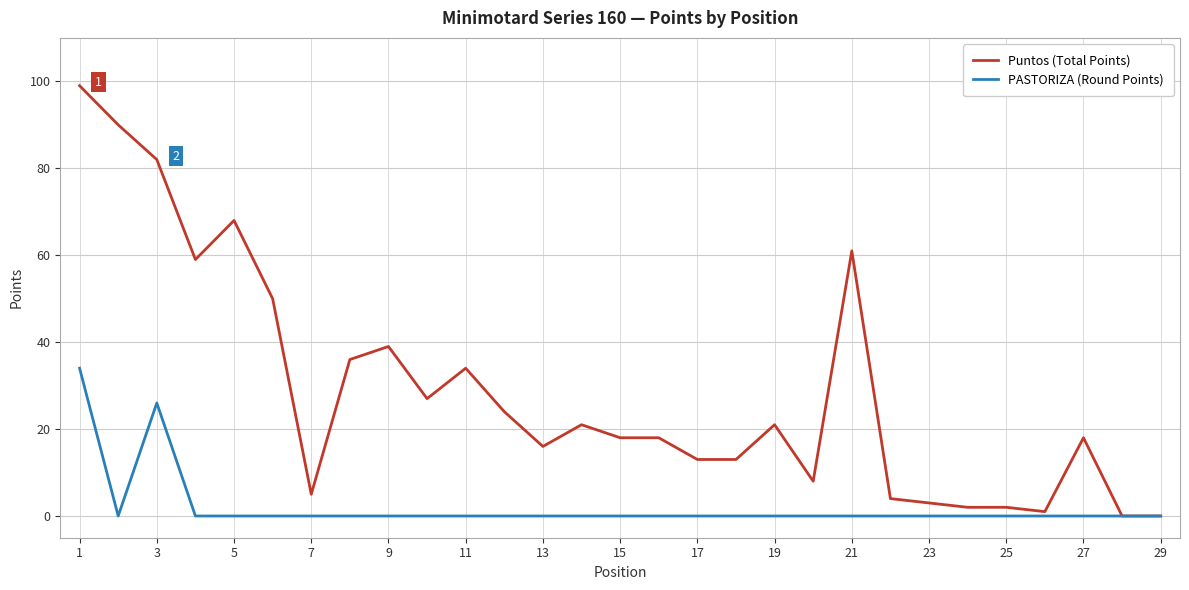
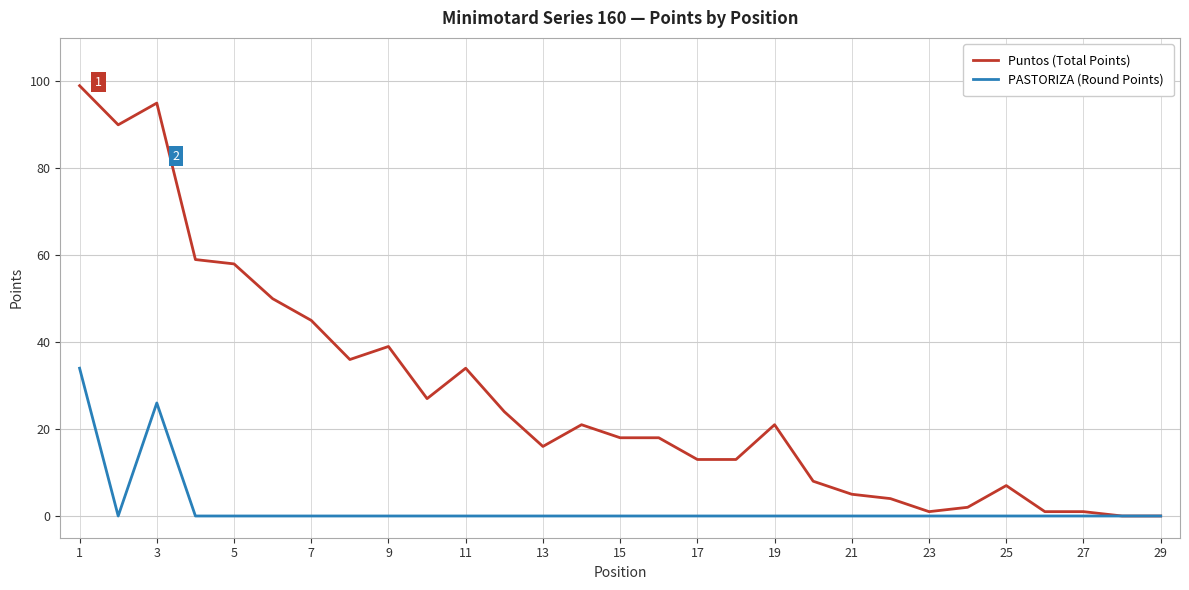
  {
    "Puntos (Total Points)": {
-     "3": 82,
-     "5": 68,
-     "7": 5,
+     "3": 95,
+     "5": 58,
+     "7": 45,
      "9": 39,
      "11": 34,
      "13": 16,
      "15": 18,
      "17": 13,
      "19": 21,
-     "21": 61,
-     "23": 3,
-     "25": 2,
-     "27": 18
+     "21": 5,
+     "23": 1,
+     "25": 7,
+     "27": 1
    },
    "PASTORIZA (Round Points)": {
      "1": 34,
      "3": 26,
      "5": 0,
      "7": 0,
      "9": 0,
      "11": 0,
      "13": 0,
      "15": 0,
      "17": 0,
      "19": 0,
      "21": 0,
      "23": 0,
      "25": 0,
      "27": 0
    }
  }
